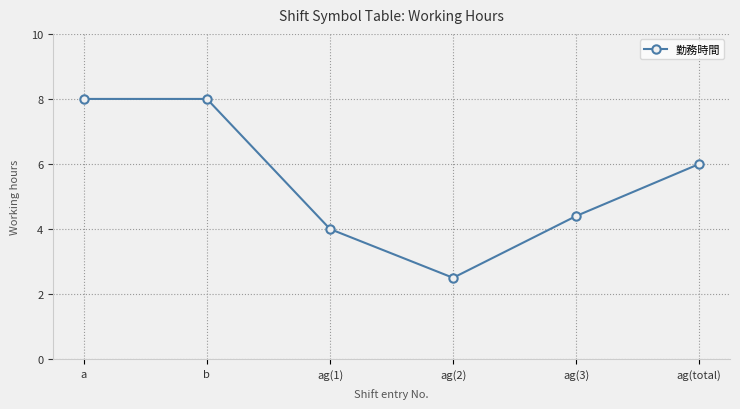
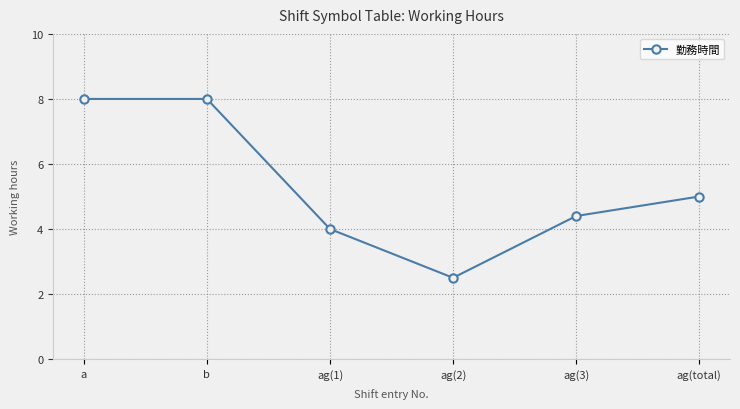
  {
    "a": 8,
    "b": 8,
    "ag(1)": 4,
    "ag(2)": 2.5,
    "ag(3)": 4.4,
-   "ag(total)": 6
+   "ag(total)": 5
  }
